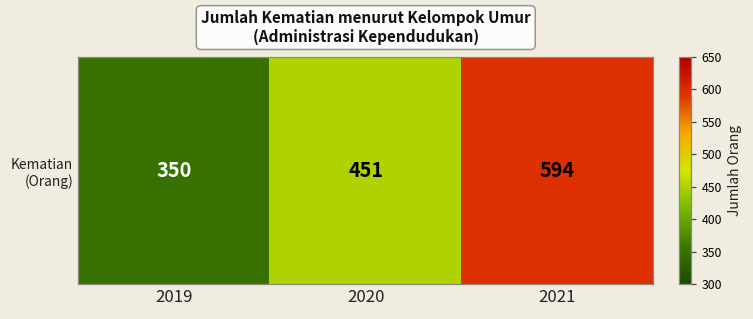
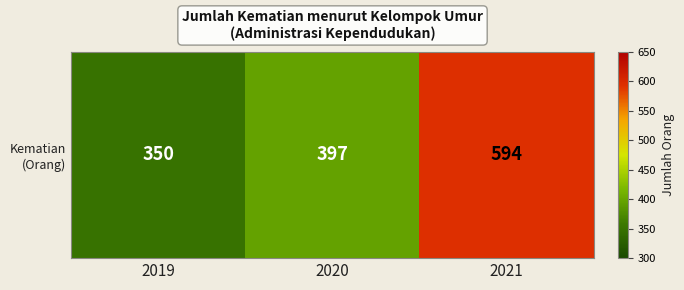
  {
    "Kematian (Orang)": {
      "2019": 350,
-     "2020": 451,
+     "2020": 397,
      "2021": 594
    }
  }
